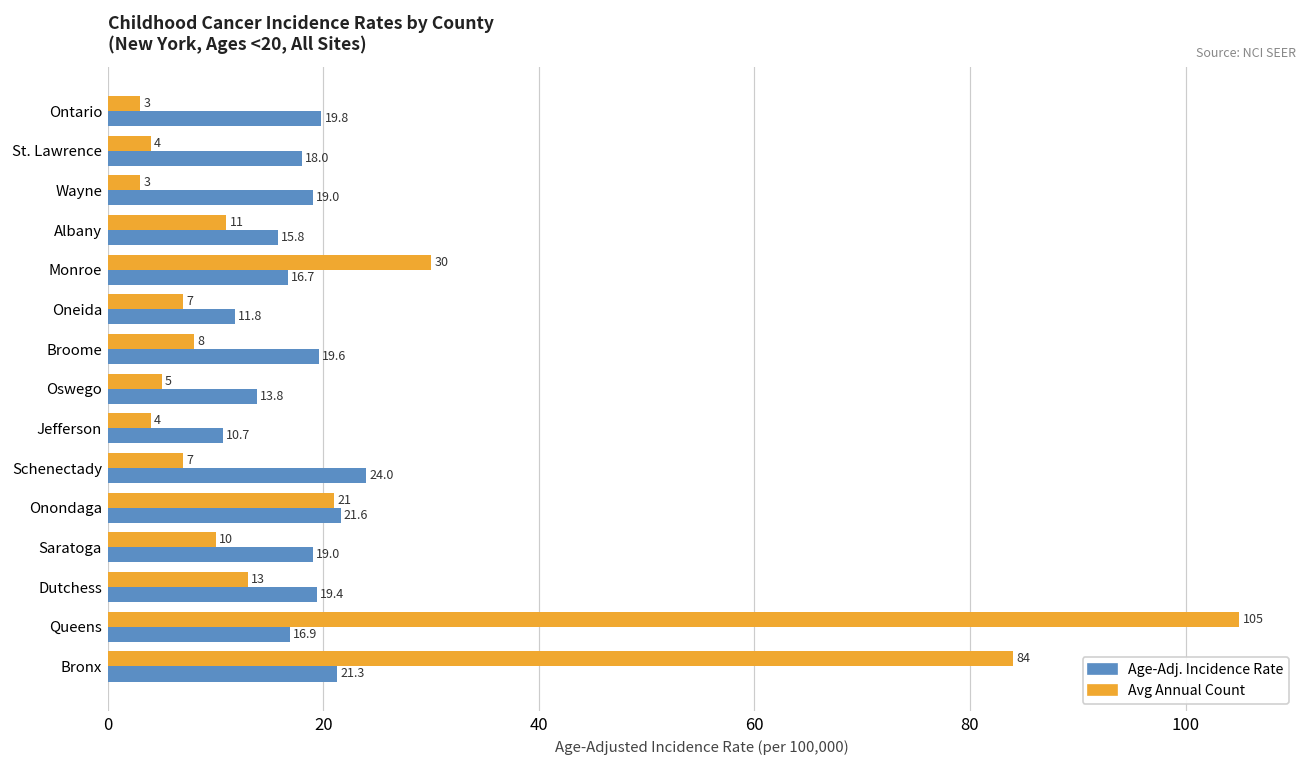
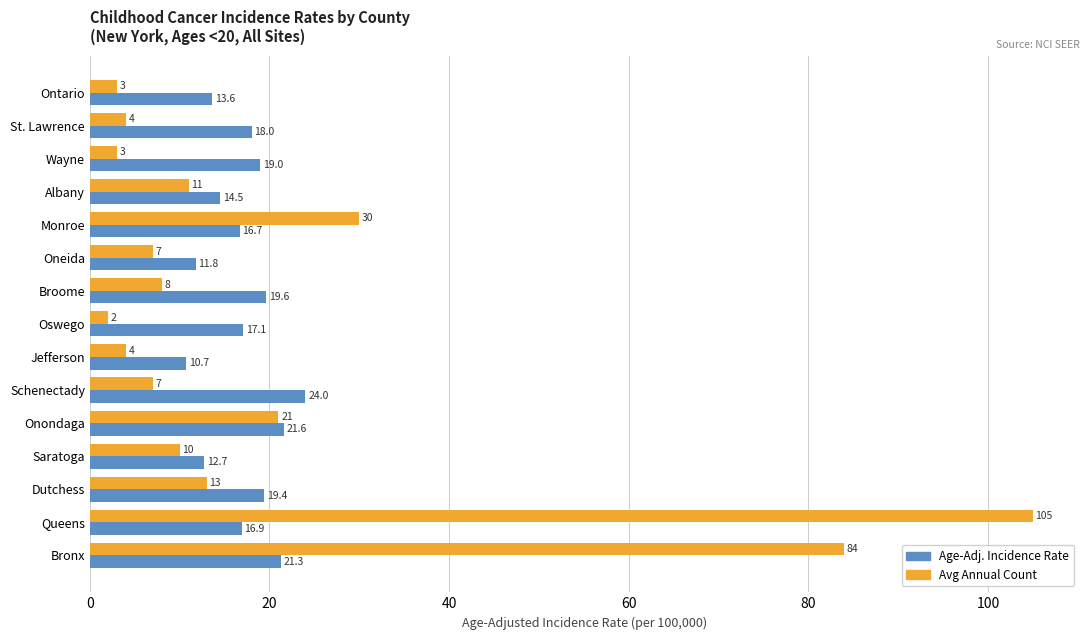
  {
    "Age-Adj. Incidence Rate": {
-     "Ontario": 19.8,
+     "Ontario": 13.6,
      "St. Lawrence": 18.0,
      "Wayne": 19.0,
-     "Albany": 15.8,
+     "Albany": 14.5,
      "Monroe": 16.7,
      "Oneida": 11.8,
      "Broome": 19.6,
-     "Oswego": 13.8,
+     "Oswego": 17.1,
      "Jefferson": 10.7,
      "Schenectady": 24.0,
      "Onondaga": 21.6,
-     "Saratoga": 19.0,
+     "Saratoga": 12.7,
      "Dutchess": 19.4,
      "Queens": 16.9,
      "Bronx": 21.3
    },
    "Avg Annual Count": {
      "Ontario": 3,
      "St. Lawrence": 4,
      "Wayne": 3,
      "Albany": 11,
      "Monroe": 30,
      "Oneida": 7,
      "Broome": 8,
-     "Oswego": 5,
+     "Oswego": 2,
      "Jefferson": 4,
      "Schenectady": 7,
      "Onondaga": 21,
      "Saratoga": 10,
      "Dutchess": 13,
      "Queens": 105,
      "Bronx": 84
    }
  }
